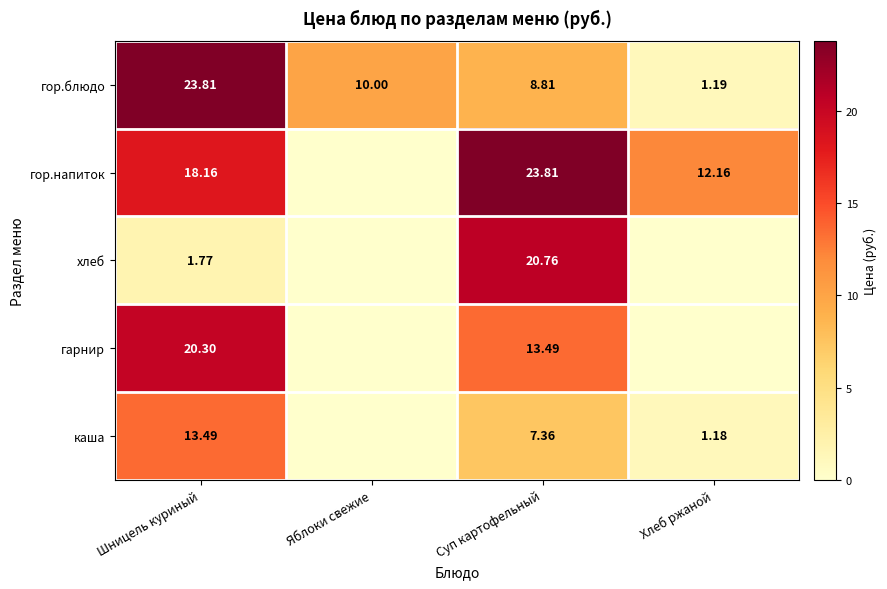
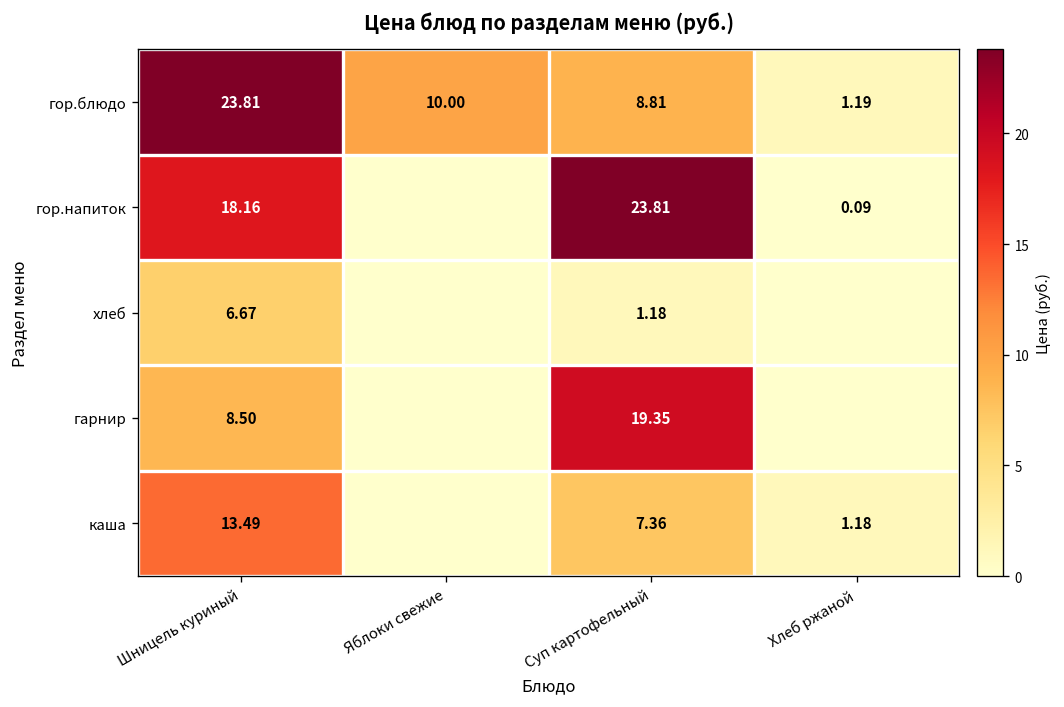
  {
    "гор.блюдо": {
      "Шницель куриный": 23.81,
      "Яблоки свежие": 10.00,
      "Суп картофельный": 8.81,
      "Хлеб ржаной": 1.19
    },
    "гор.напиток": {
      "Шницель куриный": 18.16,
      "Суп картофельный": 23.81,
-     "Хлеб ржаной": 12.16
+     "Хлеб ржаной": 0.09
    },
    "хлеб": {
-     "Шницель куриный": 1.77,
-     "Суп картофельный": 20.76
+     "Шницель куриный": 6.67,
+     "Суп картофельный": 1.18
    },
    "гарнир": {
-     "Шницель куриный": 20.30,
-     "Суп картофельный": 13.49
+     "Шницель куриный": 8.50,
+     "Суп картофельный": 19.35
    },
    "каша": {
      "Шницель куриный": 13.49,
      "Суп картофельный": 7.36,
      "Хлеб ржаной": 1.18
    }
  }
